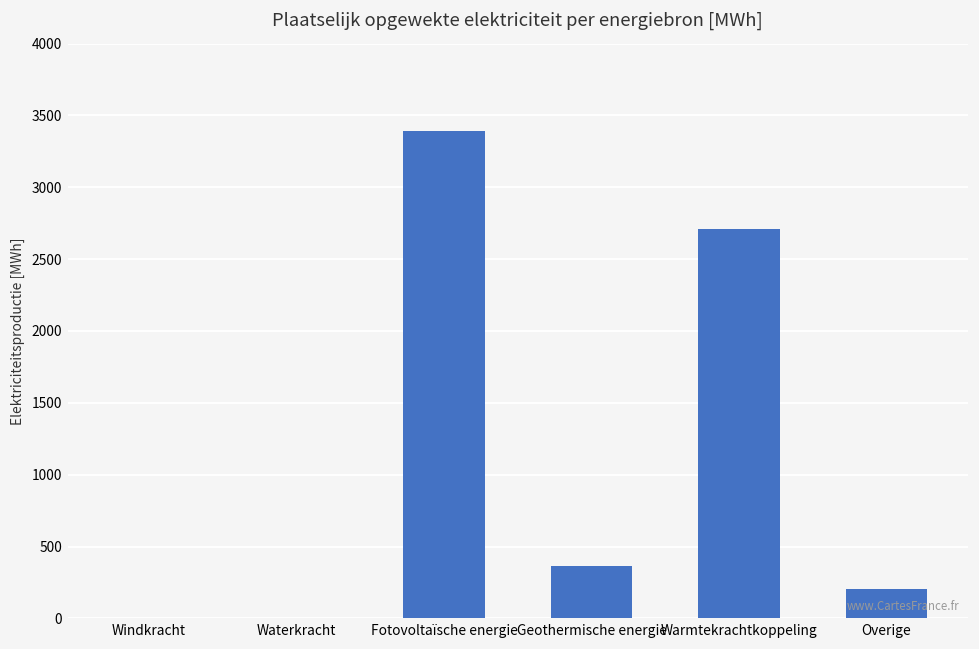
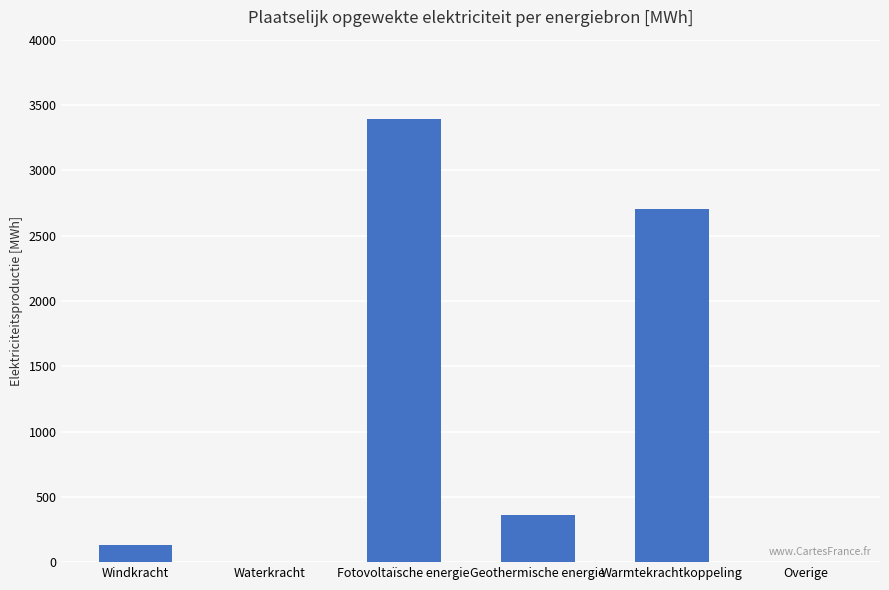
  {
-   "Windkracht": 0,
+   "Windkracht": 130,
    "Waterkracht": 0,
    "Fotovoltaïsche energie": 3390,
    "Geothermische energie": 360,
    "Warmtekrachtkoppeling": 2710,
-   "Overige": 200
+   "Overige": 0
  }
